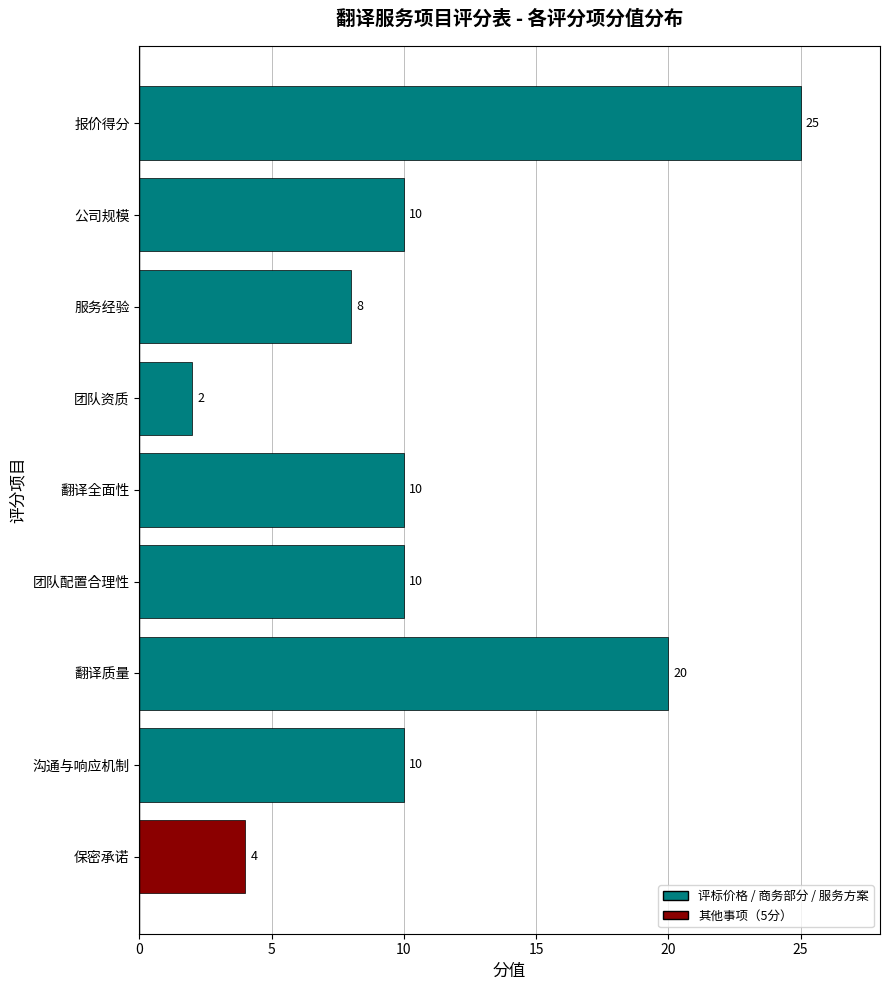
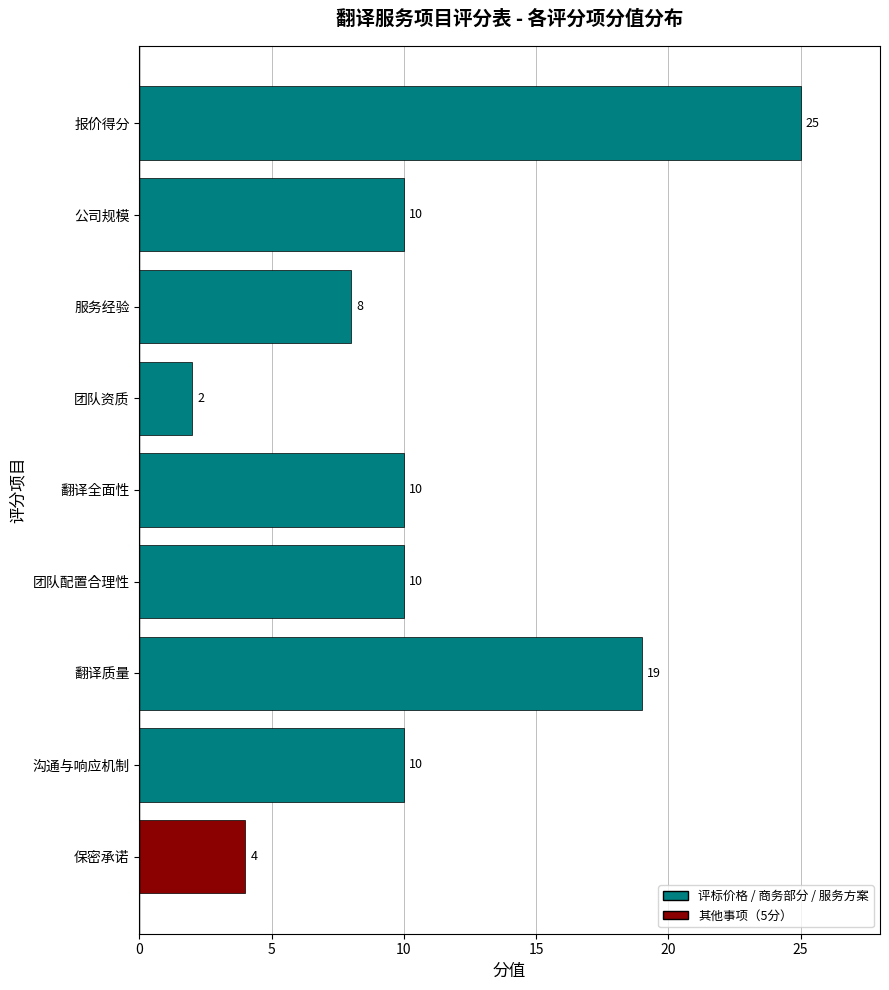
  {
    "报价得分": 25,
    "公司规模": 10,
    "服务经验": 8,
    "团队资质": 2,
    "翻译全面性": 10,
    "团队配置合理性": 10,
-   "翻译质量": 20,
+   "翻译质量": 19,
    "沟通与响应机制": 10,
    "保密承诺": 4
  }
